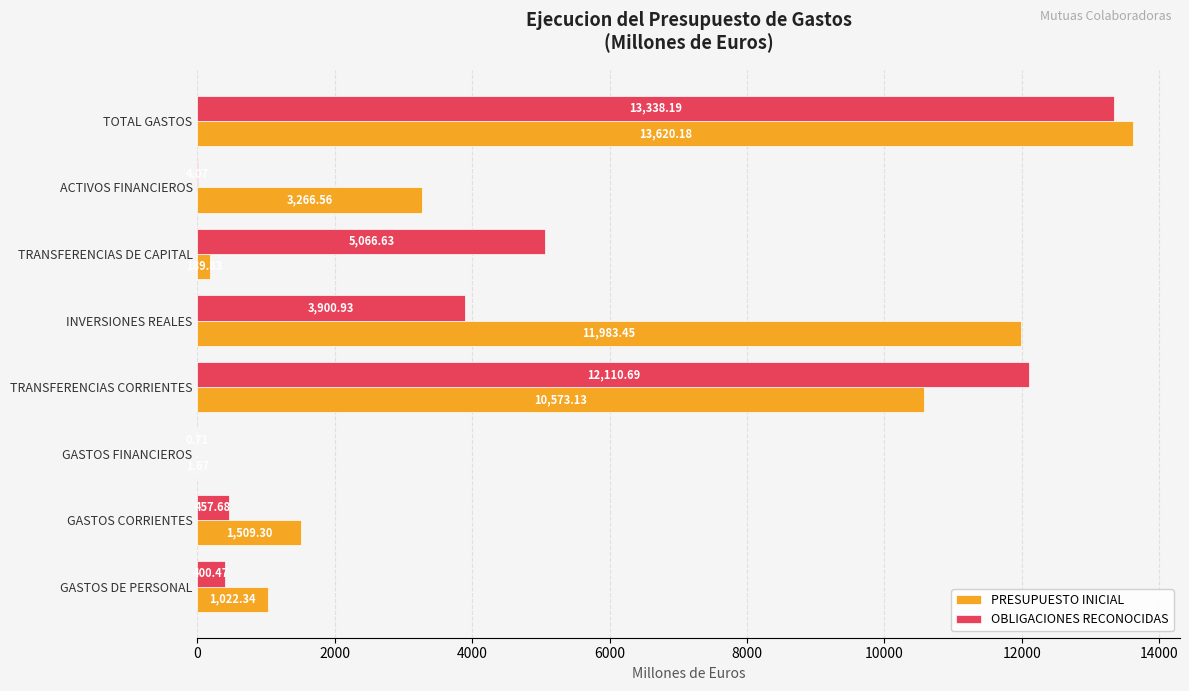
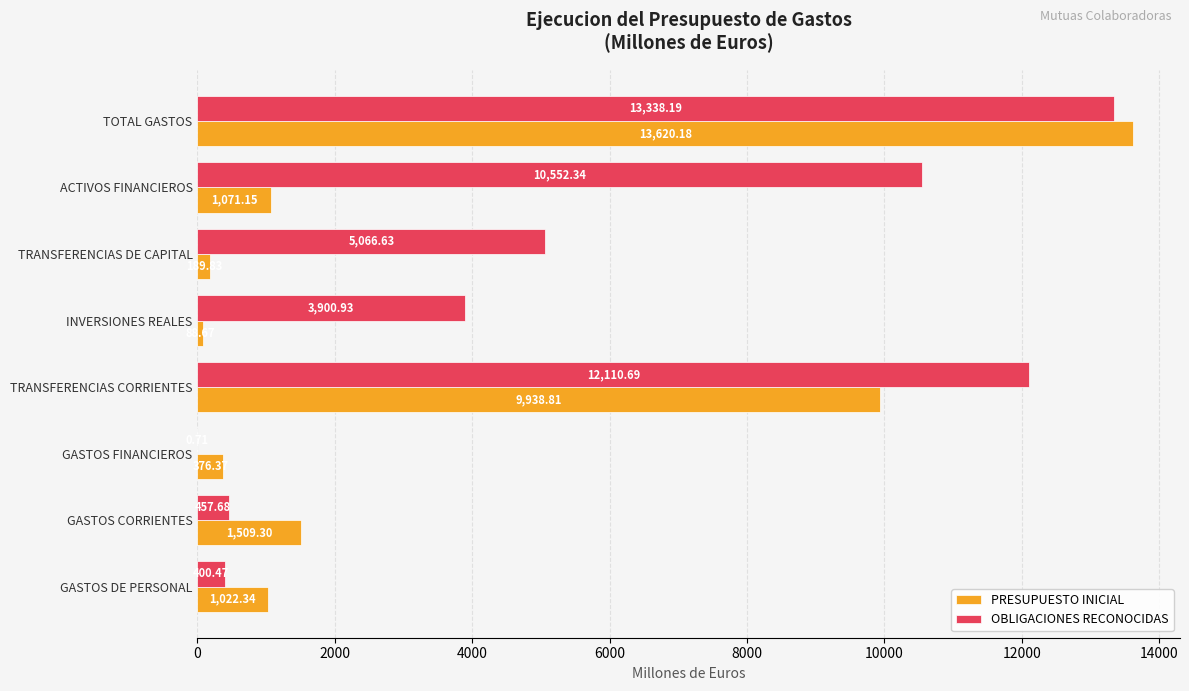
  {
    "PRESUPUESTO INICIAL": {
      "TOTAL GASTOS": "13,620.18",
-     "ACTIVOS FINANCIEROS": "3,266.56",
-     "INVERSIONES REALES": "12000",
-     "TRANSFERENCIAS CORRIENTES": "10,573.13",
-     "GASTOS FINANCIEROS": "0",
+     "ACTIVOS FINANCIEROS": "1,071.15",
+     "INVERSIONES REALES": "100",
+     "TRANSFERENCIAS CORRIENTES": "9,938.81",
+     "GASTOS FINANCIEROS": "400",
      "GASTOS CORRIENTES": "1,509.30",
      "GASTOS DE PERSONAL": "1,022.34"
    },
    "OBLIGACIONES RECONOCIDAS": {
-     "ACTIVOS FINANCIEROS": "0"
+     "ACTIVOS FINANCIEROS": "10600"
    }
  }
